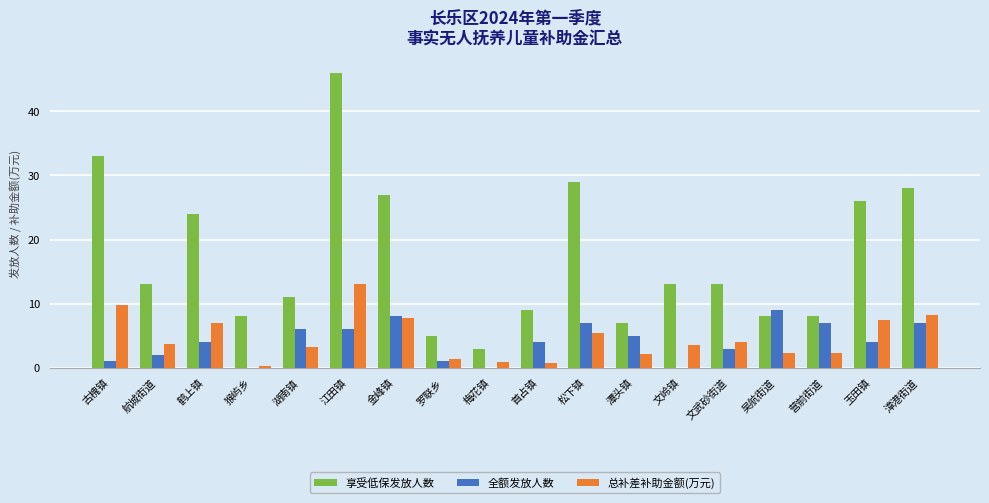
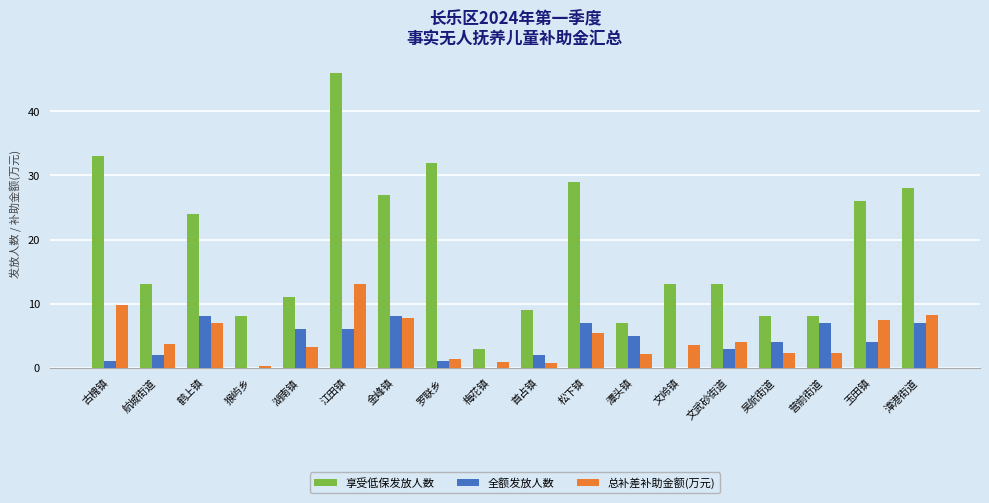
  {
    "享受低保发放人数": {
      "古槐镇": 33,
      "航城街道": 13,
      "鹤上镇": 24,
      "猴屿乡": 8,
      "湖南镇": 11,
      "江田镇": 46,
      "金峰镇": 27,
-     "罗联乡": 5,
+     "罗联乡": 32,
      "梅花镇": 3,
      "首占镇": 9,
      "松下镇": 29,
      "潭头镇": 7,
      "文岭镇": 13,
      "文武砂街道": 13,
      "吴航街道": 8,
      "营前街道": 8,
      "玉田镇": 26,
      "漳港街道": 28
    },
    "全额发放人数": {
      "古槐镇": 1,
      "航城街道": 2,
-     "鹤上镇": 4,
+     "鹤上镇": 8,
      "猴屿乡": 0,
      "湖南镇": 6,
      "江田镇": 6,
      "金峰镇": 8,
      "罗联乡": 1,
      "梅花镇": 0,
-     "首占镇": 4,
+     "首占镇": 2,
      "松下镇": 7,
      "潭头镇": 5,
      "文岭镇": 0,
      "文武砂街道": 3,
-     "吴航街道": 9,
+     "吴航街道": 4,
      "营前街道": 7,
      "玉田镇": 4,
      "漳港街道": 7
    },
    "总补差补助金额(万元)": {
      "古槐镇": 10,
      "航城街道": 4,
      "鹤上镇": 7,
      "湖南镇": 3,
      "江田镇": 13,
      "金峰镇": 8,
      "罗联乡": 1,
      "梅花镇": 1,
      "首占镇": 1,
      "松下镇": 5,
      "潭头镇": 2,
      "文岭镇": 4,
      "文武砂街道": 4,
      "吴航街道": 2,
      "营前街道": 2,
      "玉田镇": 7,
      "漳港街道": 8
    }
  }
